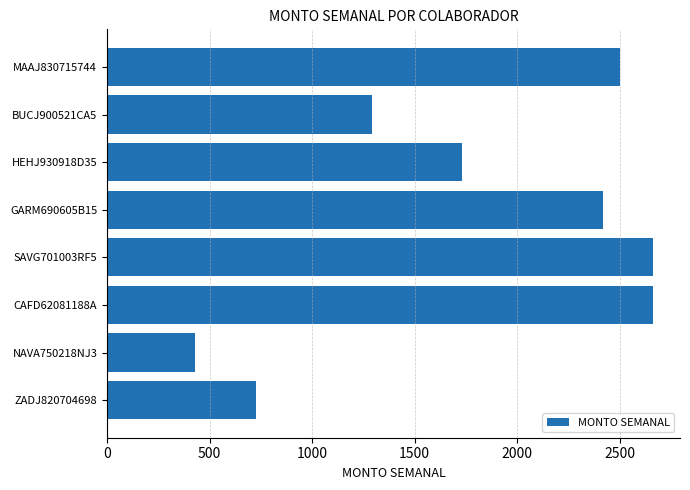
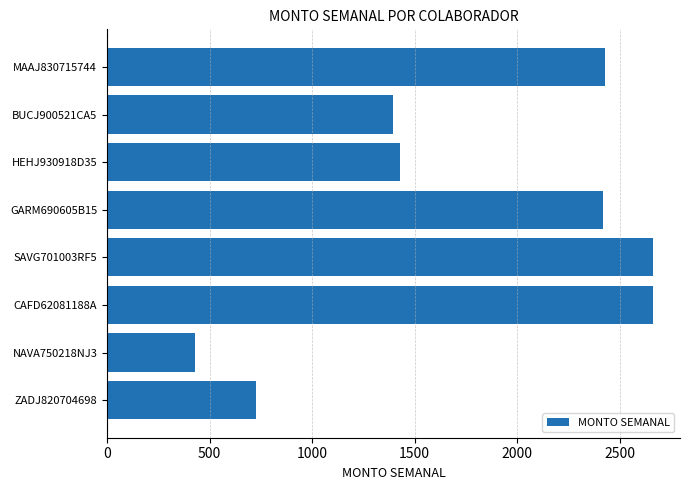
  {
-   "MAAJ830715744": 2500,
-   "BUCJ900521CA5": 1290,
-   "HEHJ930918D35": 1730,
+   "MAAJ830715744": 2430,
+   "BUCJ900521CA5": 1400,
+   "HEHJ930918D35": 1430,
    "GARM690605B15": 2420,
    "SAVG701003RF5": 2660,
    "CAFD62081188A": 2660,
    "NAVA750218NJ3": 430,
    "ZADJ820704698": 730
  }
